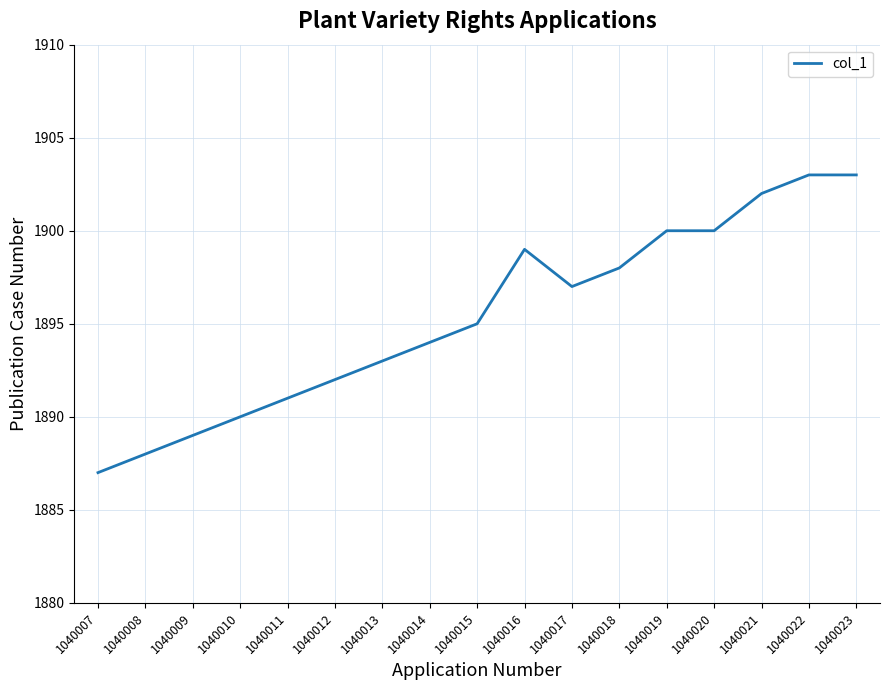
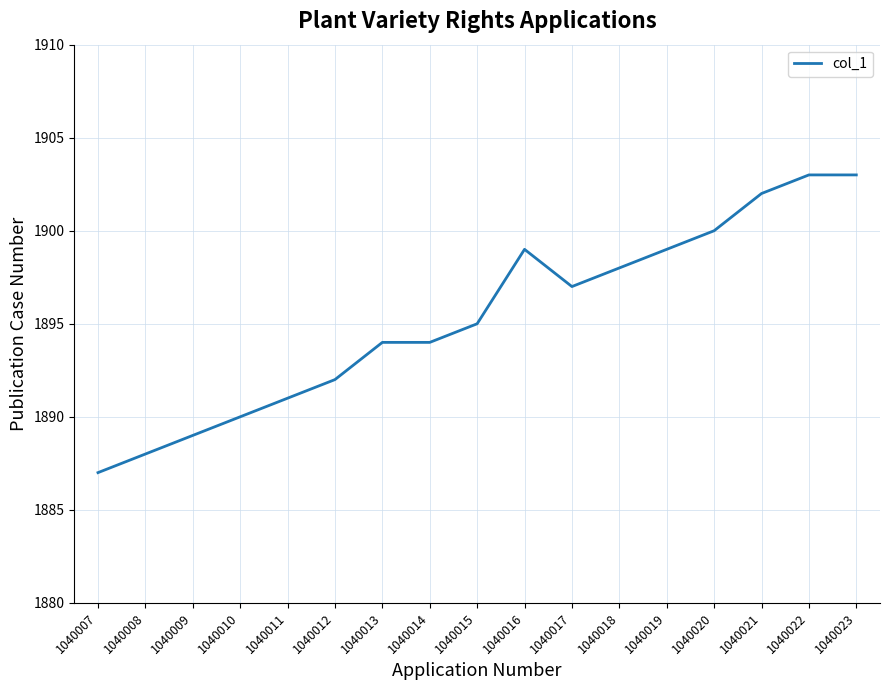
  {
    "1040007": 1887,
    "1040008": 1888,
    "1040009": 1889,
    "1040010": 1890,
    "1040011": 1891,
    "1040012": 1892,
-   "1040013": 1893,
+   "1040013": 1894,
    "1040014": 1894,
    "1040015": 1895,
    "1040016": 1899,
    "1040017": 1897,
    "1040018": 1898,
-   "1040019": 1900,
+   "1040019": 1899,
    "1040020": 1900,
    "1040021": 1902,
    "1040022": 1903,
    "1040023": 1903
  }
